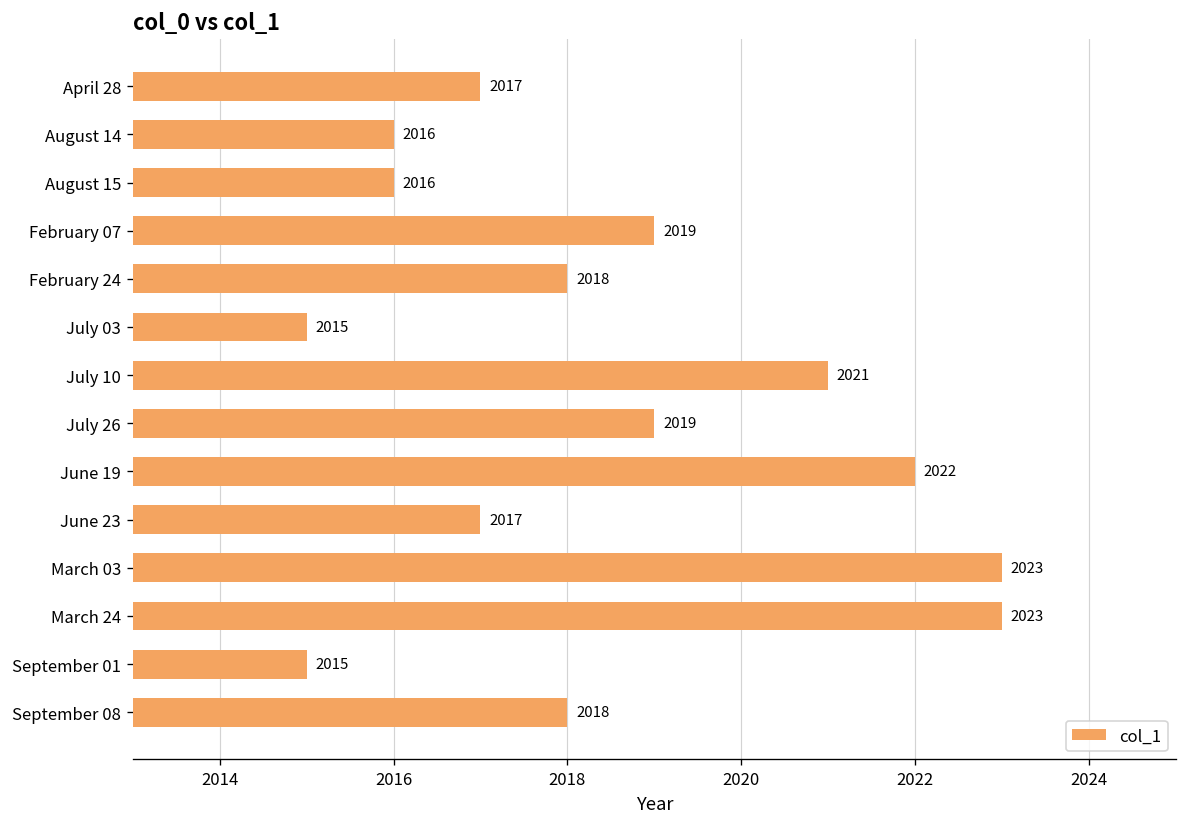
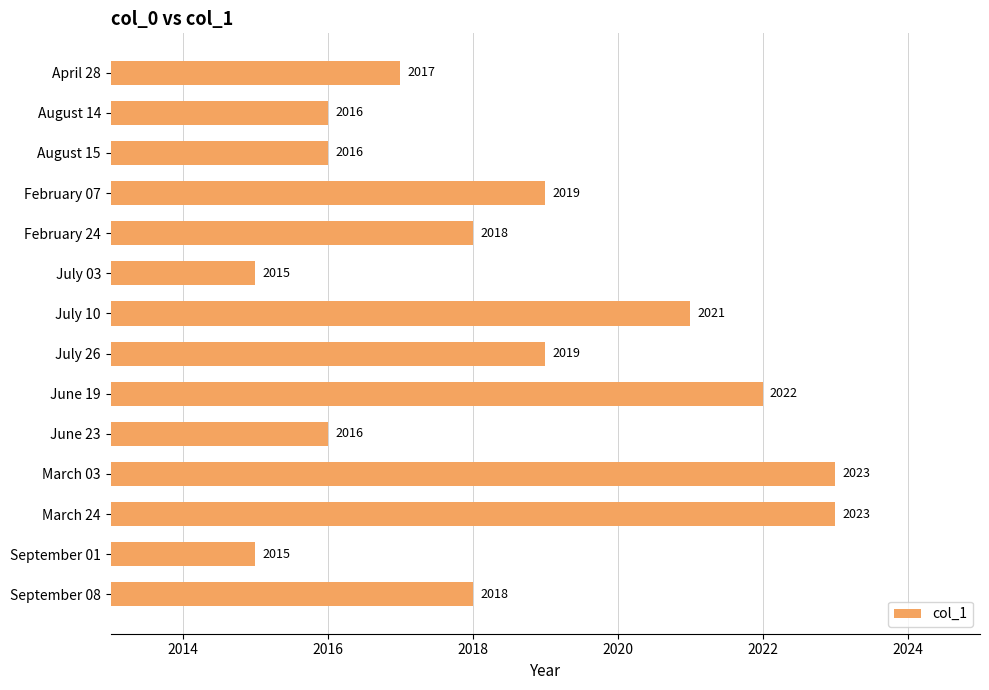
  {
    "April 28": 2017,
    "August 14": 2016,
    "August 15": 2016,
    "February 07": 2019,
    "February 24": 2018,
    "July 03": 2015,
    "July 10": 2021,
    "July 26": 2019,
    "June 19": 2022,
-   "June 23": 2017,
+   "June 23": 2016,
    "March 03": 2023,
    "March 24": 2023,
    "September 01": 2015,
    "September 08": 2018
  }
